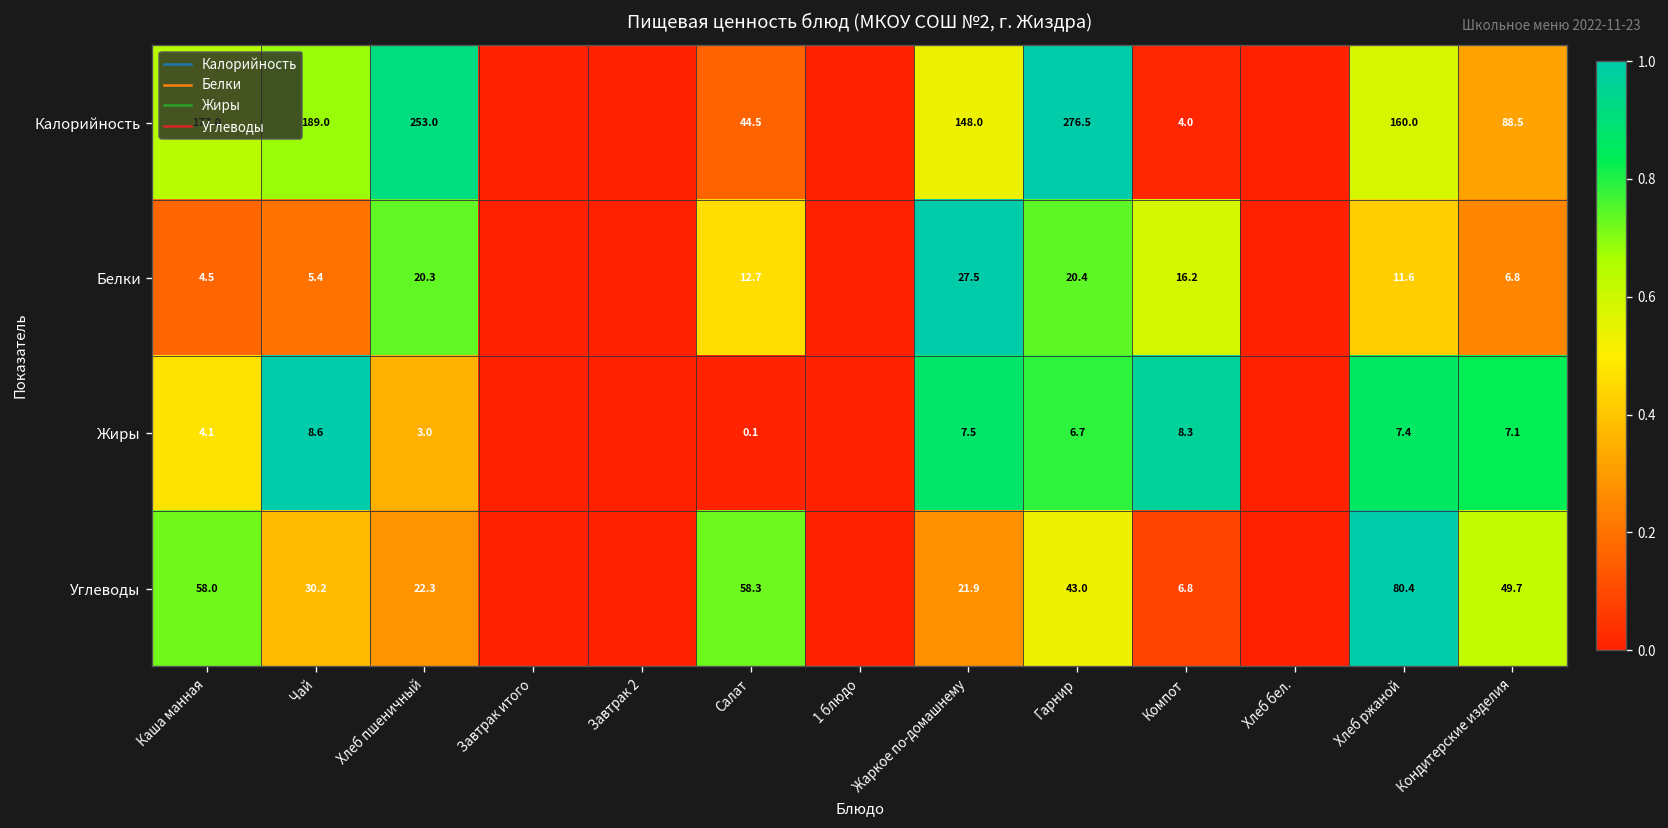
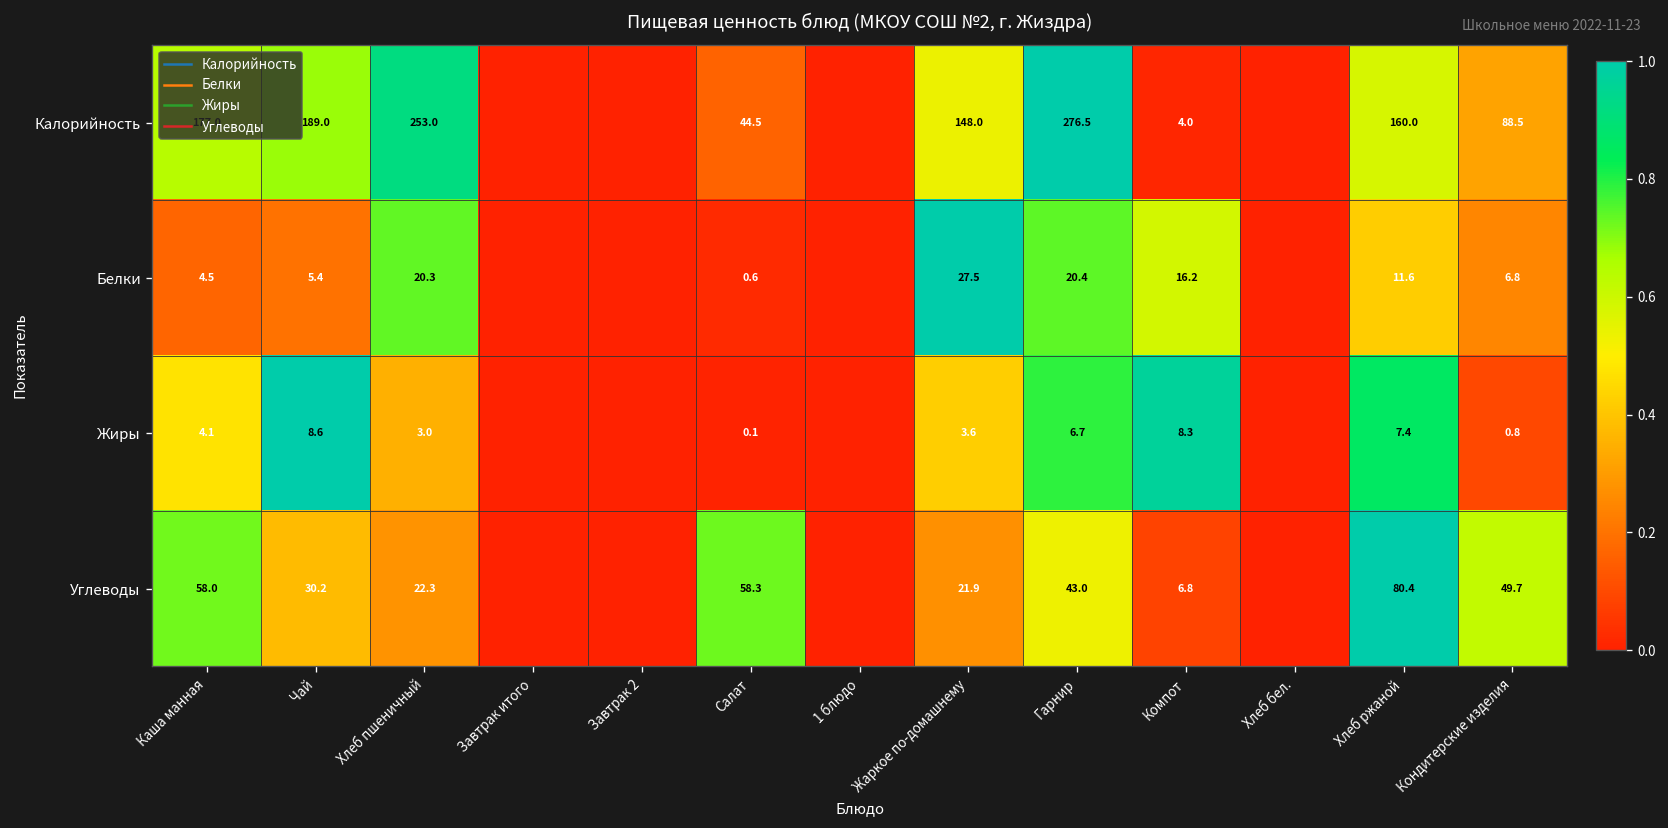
  {
    "Калорийность": {
      "Хлеб пшеничный": 253.0,
      "Салат": 44.5,
      "Жаркое по-домашнему": 148.0,
      "Гарнир": 276.5,
      "Компот": 4.0,
      "Хлеб ржаной": 160.0,
      "Кондитерские изделия": 88.5
    },
    "Белки": {
      "Каша манная": 4.5,
      "Чай": 5.4,
      "Хлеб пшеничный": 20.3,
-     "Салат": 12.7,
+     "Салат": 0.6,
      "Жаркое по-домашнему": 27.5,
      "Гарнир": 20.4,
      "Компот": 16.2,
      "Хлеб ржаной": 11.6,
      "Кондитерские изделия": 6.8
    },
    "Жиры": {
      "Каша манная": 4.1,
      "Чай": 8.6,
      "Хлеб пшеничный": 3.0,
      "Салат": 0.1,
-     "Жаркое по-домашнему": 7.5,
+     "Жаркое по-домашнему": 3.6,
      "Гарнир": 6.7,
      "Компот": 8.3,
      "Хлеб ржаной": 7.4,
-     "Кондитерские изделия": 7.1
+     "Кондитерские изделия": 0.8
    },
    "Углеводы": {
      "Каша манная": 58.0,
      "Чай": 30.2,
      "Хлеб пшеничный": 22.3,
      "Салат": 58.3,
      "Жаркое по-домашнему": 21.9,
      "Гарнир": 43.0,
      "Компот": 6.8,
      "Хлеб ржаной": 80.4,
      "Кондитерские изделия": 49.7
    }
  }
